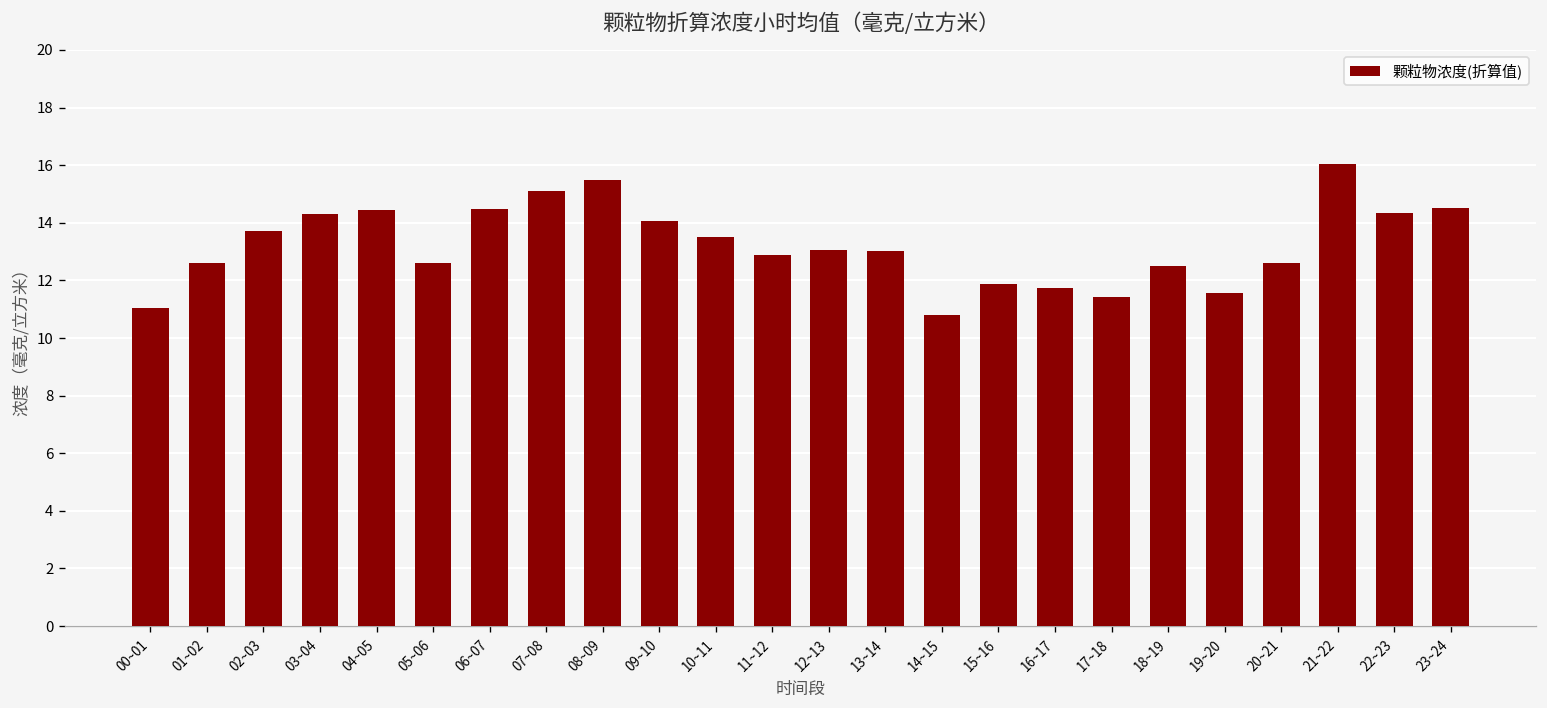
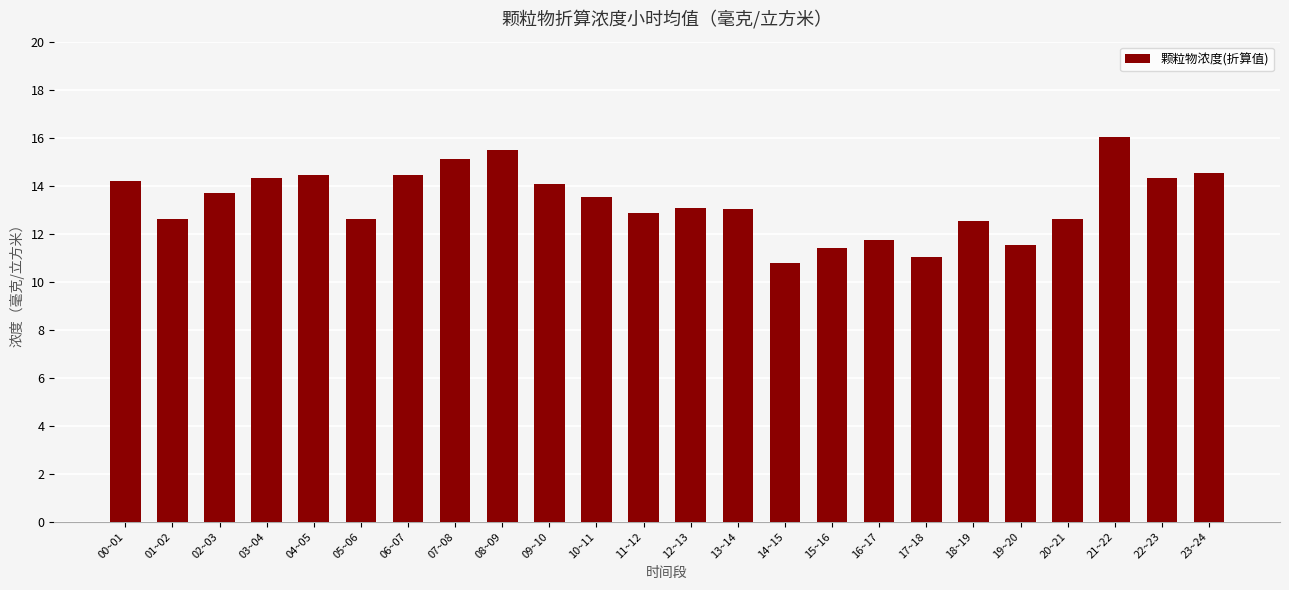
  {
-   "00~01": 11.0,
+   "00~01": 14.2,
    "01~02": 12.6,
    "02~03": 13.7,
    "03~04": 14.3,
    "04~05": 14.4,
    "05~06": 12.6,
    "06~07": 14.5,
    "07~08": 15.1,
    "08~09": 15.5,
    "09~10": 14.1,
    "10~11": 13.5,
    "11~12": 12.9,
    "12~13": 13.1,
    "13~14": 13.0,
    "14~15": 10.8,
-   "15~16": 11.9,
+   "15~16": 11.4,
    "16~17": 11.7,
-   "17~18": 11.4,
+   "17~18": 11.0,
    "18~19": 12.5,
    "19~20": 11.5,
    "20~21": 12.6,
    "21~22": 16.0,
    "22~23": 14.3,
    "23~24": 14.5
  }
